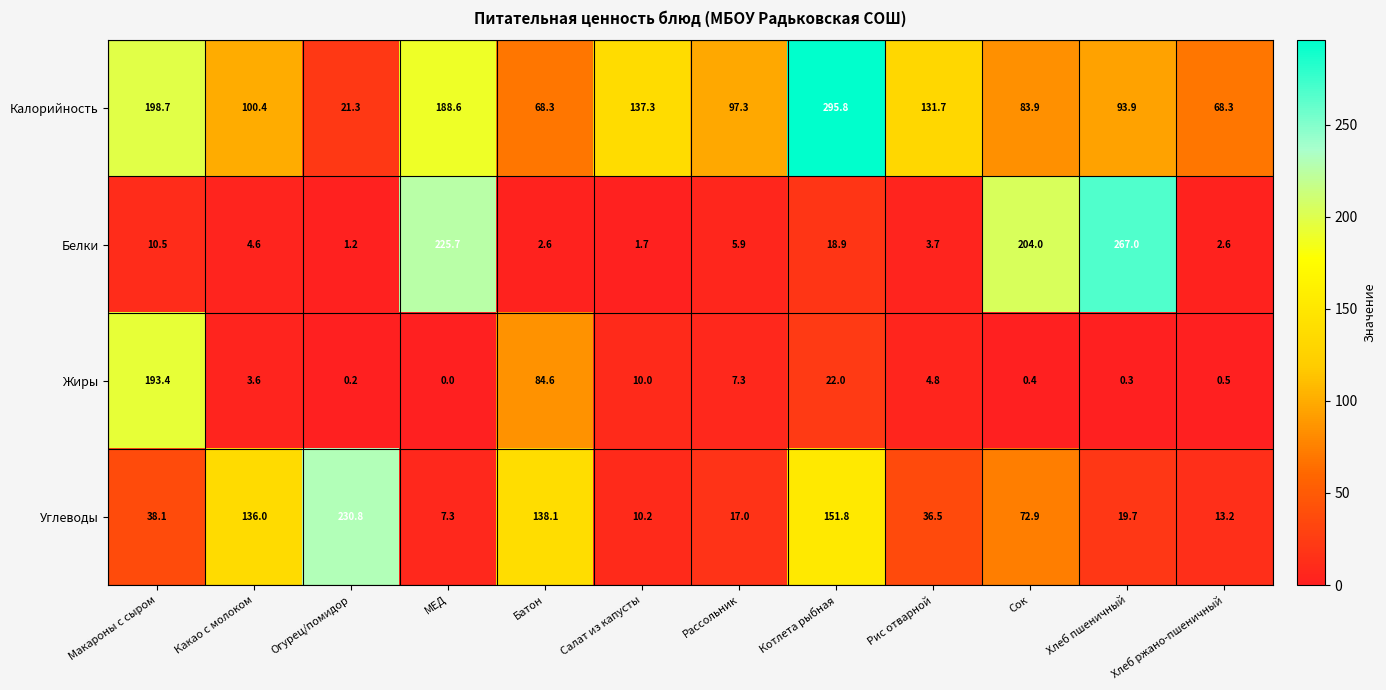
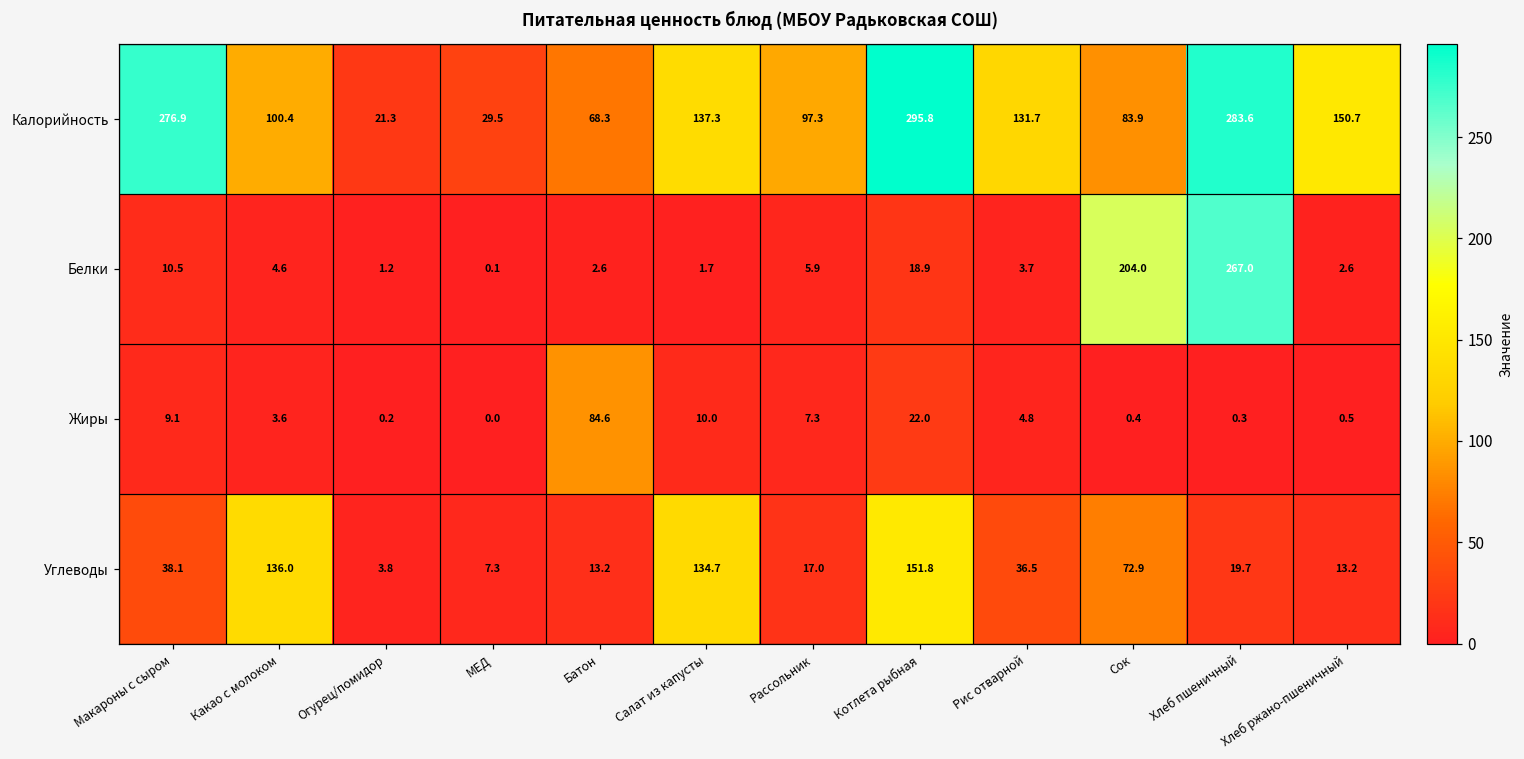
  {
    "Калорийность": {
-     "Макароны с сыром": 198.7,
+     "Макароны с сыром": 276.9,
      "Какао с молоком": 100.4,
      "Огурец/помидор": 21.3,
-     "МЕД": 188.6,
+     "МЕД": 29.5,
      "Батон": 68.3,
      "Салат из капусты": 137.3,
      "Рассольник": 97.3,
      "Котлета рыбная": 295.8,
      "Рис отварной": 131.7,
      "Сок": 83.9,
-     "Хлеб пшеничный": 93.9,
-     "Хлеб ржано-пшеничный": 68.3
+     "Хлеб пшеничный": 283.6,
+     "Хлеб ржано-пшеничный": 150.7
    },
    "Белки": {
      "Макароны с сыром": 10.5,
      "Какао с молоком": 4.6,
      "Огурец/помидор": 1.2,
-     "МЕД": 225.7,
+     "МЕД": 0.1,
      "Батон": 2.6,
      "Салат из капусты": 1.7,
      "Рассольник": 5.9,
      "Котлета рыбная": 18.9,
      "Рис отварной": 3.7,
      "Сок": 204.0,
      "Хлеб пшеничный": 267.0,
      "Хлеб ржано-пшеничный": 2.6
    },
    "Жиры": {
-     "Макароны с сыром": 193.4,
+     "Макароны с сыром": 9.1,
      "Какао с молоком": 3.6,
      "Огурец/помидор": 0.2,
      "МЕД": 0.0,
      "Батон": 84.6,
      "Салат из капусты": 10.0,
      "Рассольник": 7.3,
      "Котлета рыбная": 22.0,
      "Рис отварной": 4.8,
      "Сок": 0.4,
      "Хлеб пшеничный": 0.3,
      "Хлеб ржано-пшеничный": 0.5
    },
    "Углеводы": {
      "Макароны с сыром": 38.1,
      "Какао с молоком": 136.0,
-     "Огурец/помидор": 230.8,
+     "Огурец/помидор": 3.8,
      "МЕД": 7.3,
-     "Батон": 138.1,
-     "Салат из капусты": 10.2,
+     "Батон": 13.2,
+     "Салат из капусты": 134.7,
      "Рассольник": 17.0,
      "Котлета рыбная": 151.8,
      "Рис отварной": 36.5,
      "Сок": 72.9,
      "Хлеб пшеничный": 19.7,
      "Хлеб ржано-пшеничный": 13.2
    }
  }
